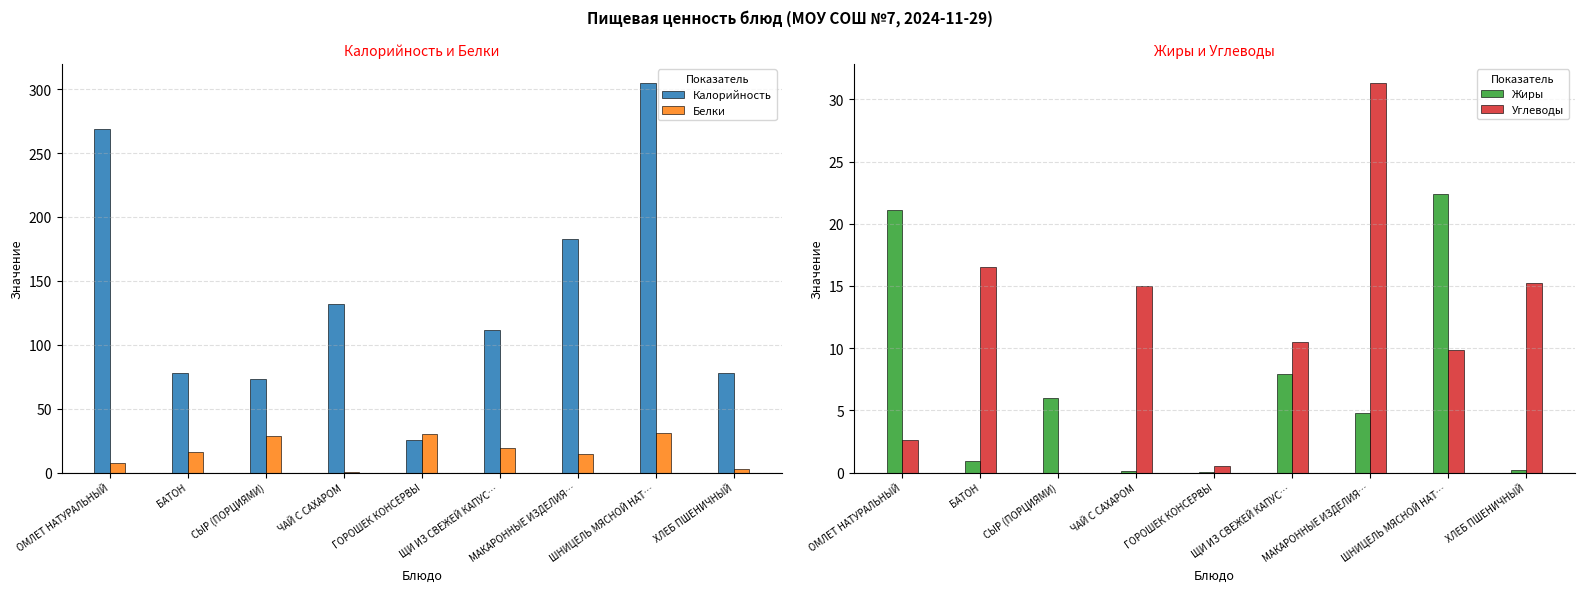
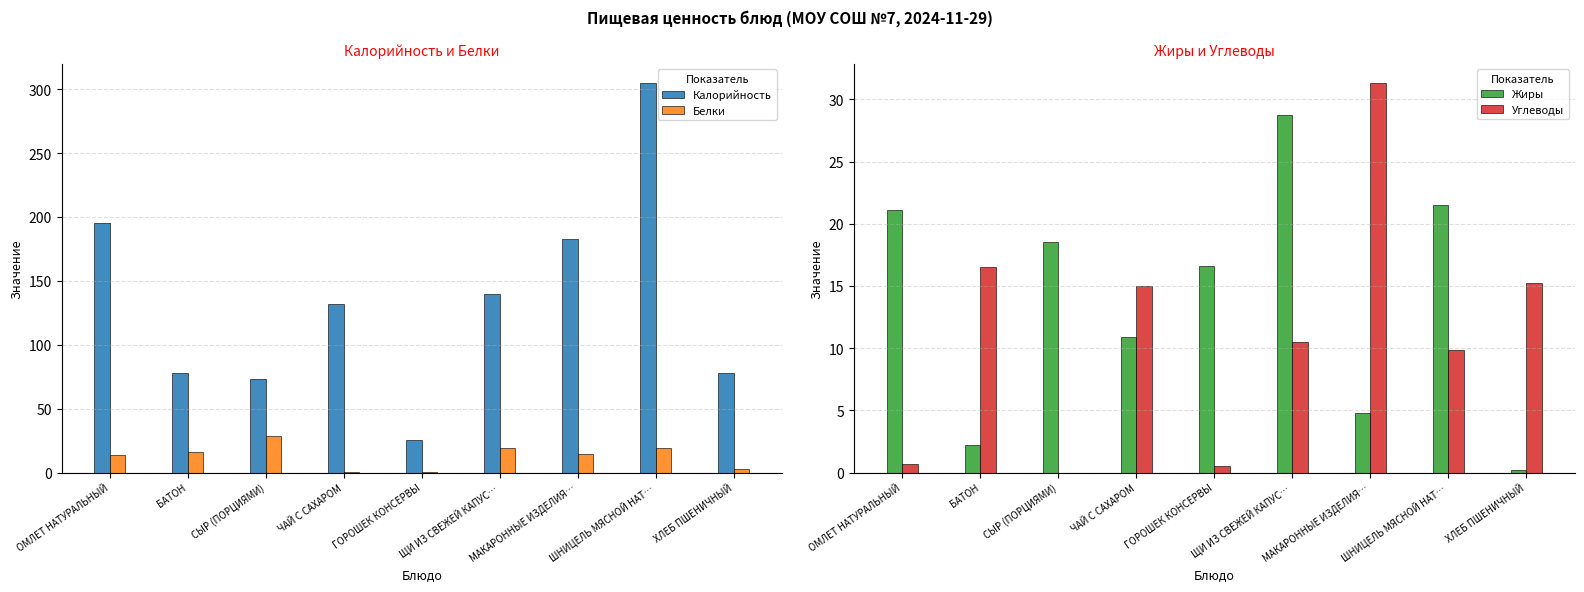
  {
    "Калорийность и Белки": {
      "Калорийность": {
-       "ОМЛЕТ НАТУРАЛЬНЫЙ": 269,
+       "ОМЛЕТ НАТУРАЛЬНЫЙ": 196,
        "БАТОН": 78,
        "СЫР (ПОРЦИЯМИ)": 73,
        "ЧАЙ С САХАРОМ": 132,
        "ГОРОШЕК КОНСЕРВЫ": 26,
-       "ЩИ ИЗ СВЕЖЕЙ КАПУС…": 111,
+       "ЩИ ИЗ СВЕЖЕЙ КАПУС…": 140,
        "МАКАРОННЫЕ ИЗДЕЛИЯ…": 183,
        "ШНИЦЕЛЬ МЯСНОЙ НАТ…": 305,
        "ХЛЕБ ПШЕНИЧНЫЙ": 78
      },
      "Белки": {
-       "ОМЛЕТ НАТУРАЛЬНЫЙ": 7,
+       "ОМЛЕТ НАТУРАЛЬНЫЙ": 14,
        "БАТОН": 16,
        "СЫР (ПОРЦИЯМИ)": 29,
-       "ГОРОШЕК КОНСЕРВЫ": 31,
+       "ГОРОШЕК КОНСЕРВЫ": 1,
        "ЩИ ИЗ СВЕЖЕЙ КАПУС…": 19,
        "МАКАРОННЫЕ ИЗДЕЛИЯ…": 15,
-       "ШНИЦЕЛЬ МЯСНОЙ НАТ…": 31,
+       "ШНИЦЕЛЬ МЯСНОЙ НАТ…": 19,
        "ХЛЕБ ПШЕНИЧНЫЙ": 3
      }
    },
    "Жиры и Углеводы": {
      "Жиры": {
        "ОМЛЕТ НАТУРАЛЬНЫЙ": 21.1,
-       "БАТОН": 0.9,
-       "СЫР (ПОРЦИЯМИ)": 6.0,
-       "ЧАЙ С САХАРОМ": 0.1,
-       "ГОРОШЕК КОНСЕРВЫ": 0.0,
-       "ЩИ ИЗ СВЕЖЕЙ КАПУС…": 7.9,
+       "БАТОН": 2.2,
+       "СЫР (ПОРЦИЯМИ)": 18.5,
+       "ЧАЙ С САХАРОМ": 10.9,
+       "ГОРОШЕК КОНСЕРВЫ": 16.6,
+       "ЩИ ИЗ СВЕЖЕЙ КАПУС…": 28.8,
        "МАКАРОННЫЕ ИЗДЕЛИЯ…": 4.8,
-       "ШНИЦЕЛЬ МЯСНОЙ НАТ…": 22.4
+       "ШНИЦЕЛЬ МЯСНОЙ НАТ…": 21.5
      },
      "Углеводы": {
-       "ОМЛЕТ НАТУРАЛЬНЫЙ": 2.6,
+       "ОМЛЕТ НАТУРАЛЬНЫЙ": 0.7,
        "БАТОН": 16.6,
        "СЫР (ПОРЦИЯМИ)": 0.0,
        "ЧАЙ С САХАРОМ": 15.0,
        "ГОРОШЕК КОНСЕРВЫ": 0.5,
        "ЩИ ИЗ СВЕЖЕЙ КАПУС…": 10.5,
        "МАКАРОННЫЕ ИЗДЕЛИЯ…": 31.3,
        "ШНИЦЕЛЬ МЯСНОЙ НАТ…": 9.9,
        "ХЛЕБ ПШЕНИЧНЫЙ": 15.3
      }
    }
  }
